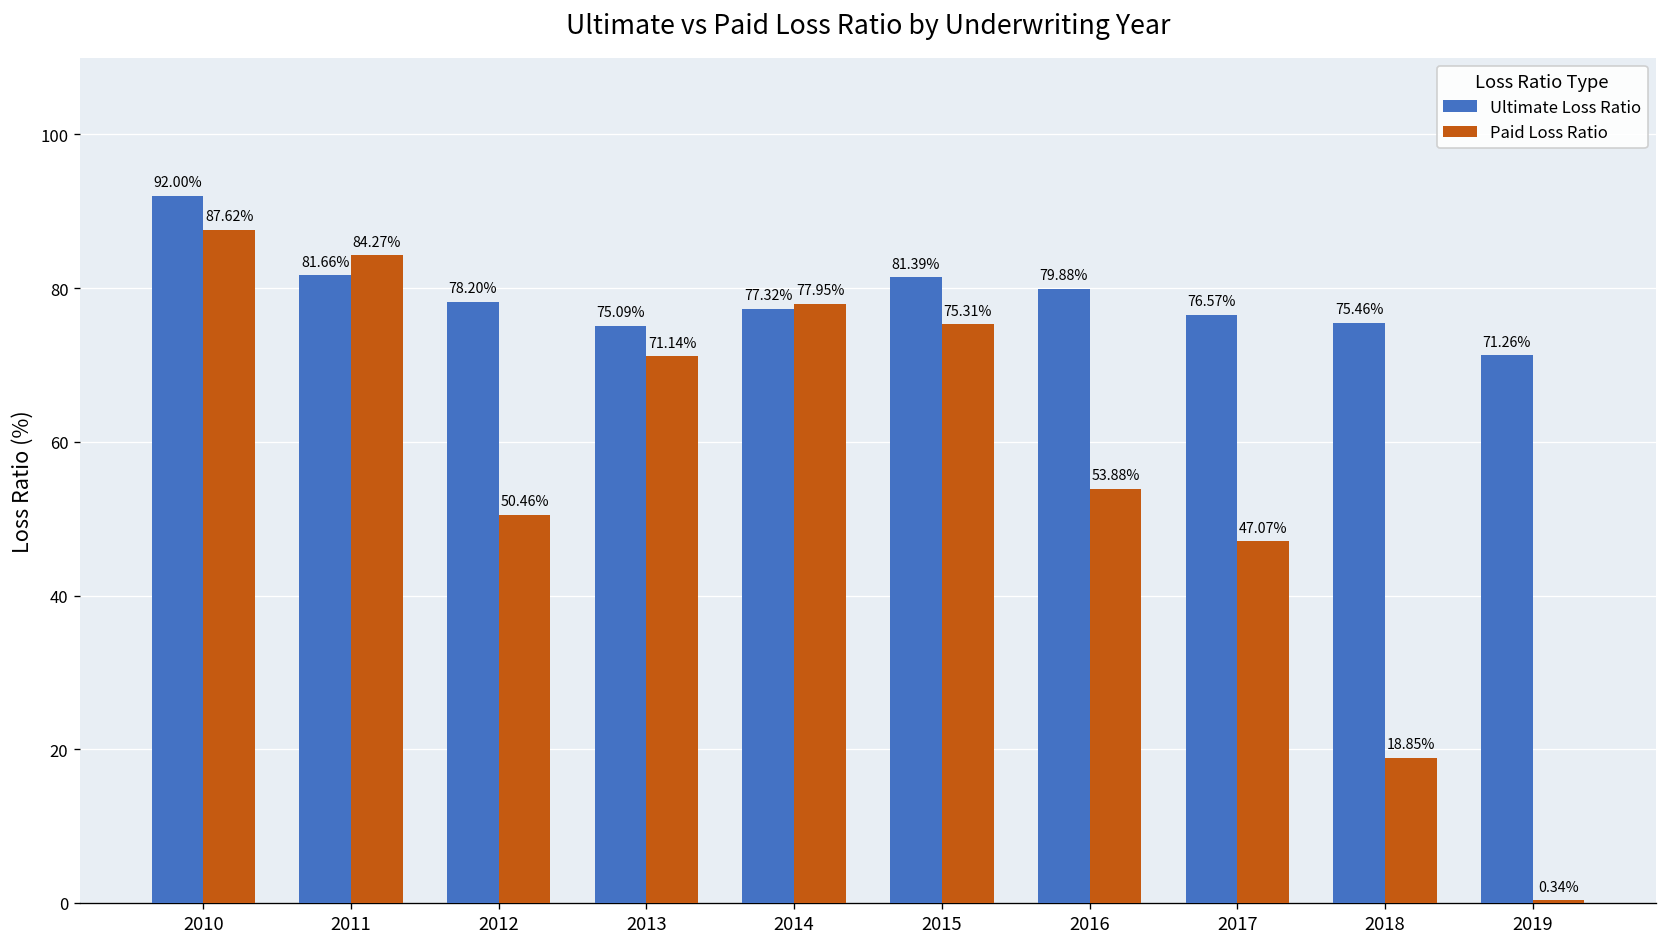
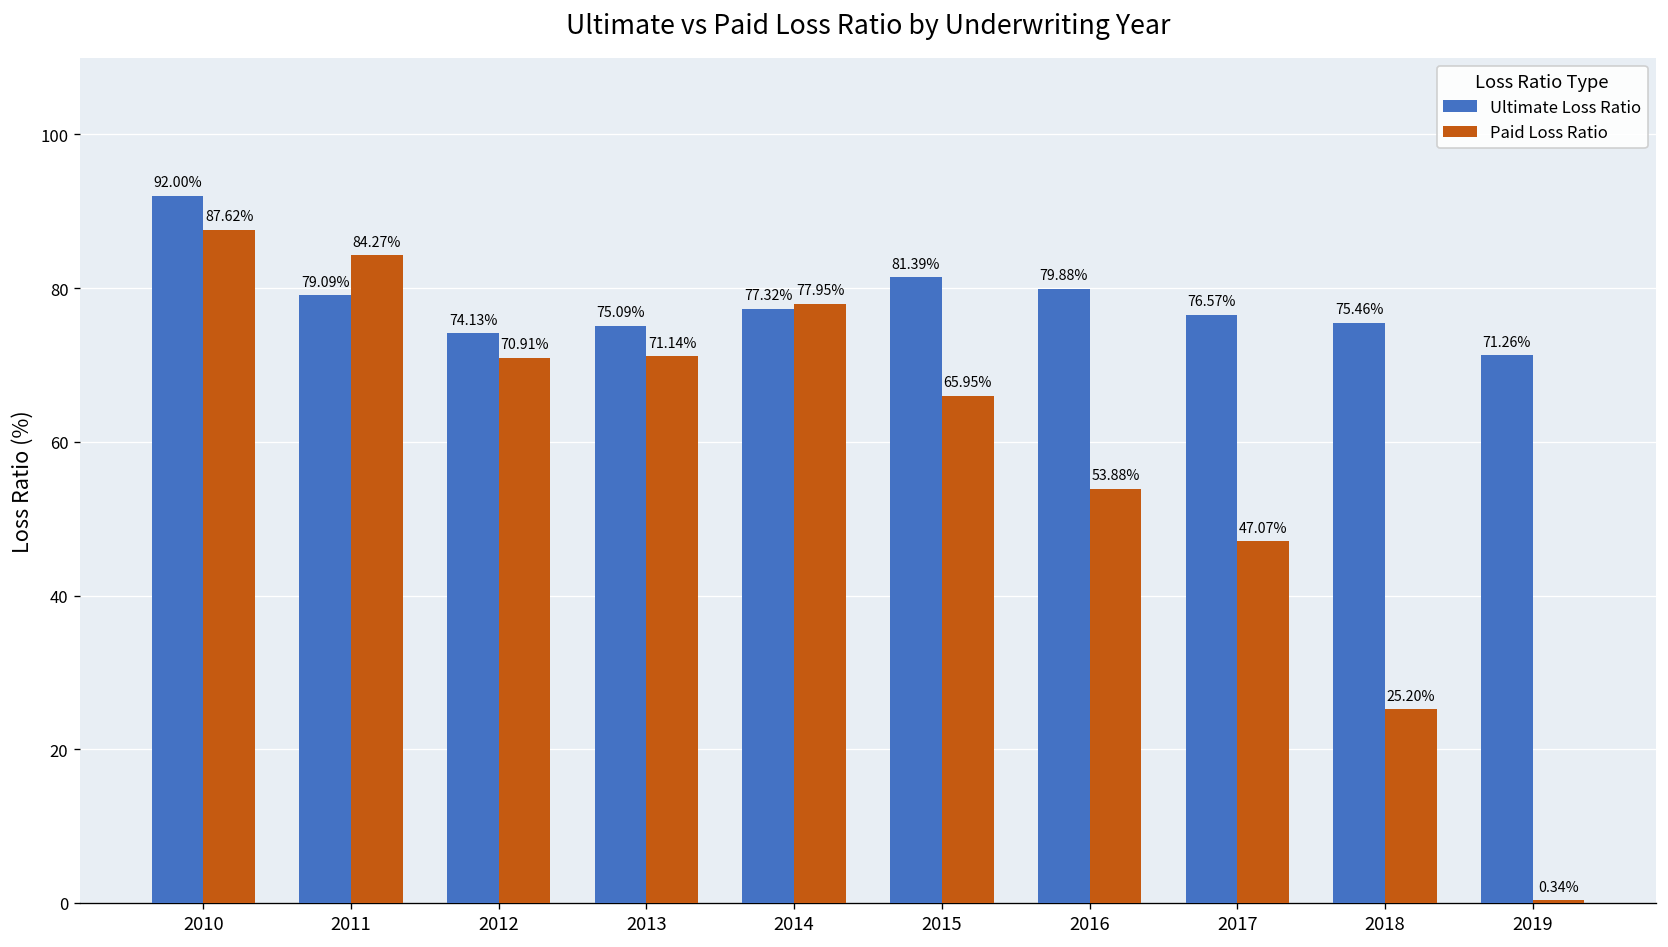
  {
    "Ultimate Loss Ratio": {
      "2010": "92.00%",
-     "2011": "81.66%",
-     "2012": "78.20%",
+     "2011": "79.09%",
+     "2012": "74.13%",
      "2013": "75.09%",
      "2014": "77.32%",
      "2015": "81.39%",
      "2016": "79.88%",
      "2017": "76.57%",
      "2018": "75.46%",
      "2019": "71.26%"
    },
    "Paid Loss Ratio": {
      "2010": "87.62%",
      "2011": "84.27%",
-     "2012": "50.46%",
+     "2012": "70.91%",
      "2013": "71.14%",
      "2014": "77.95%",
-     "2015": "75.31%",
+     "2015": "65.95%",
      "2016": "53.88%",
      "2017": "47.07%",
-     "2018": "18.85%",
+     "2018": "25.20%",
      "2019": "0.34%"
    }
  }
